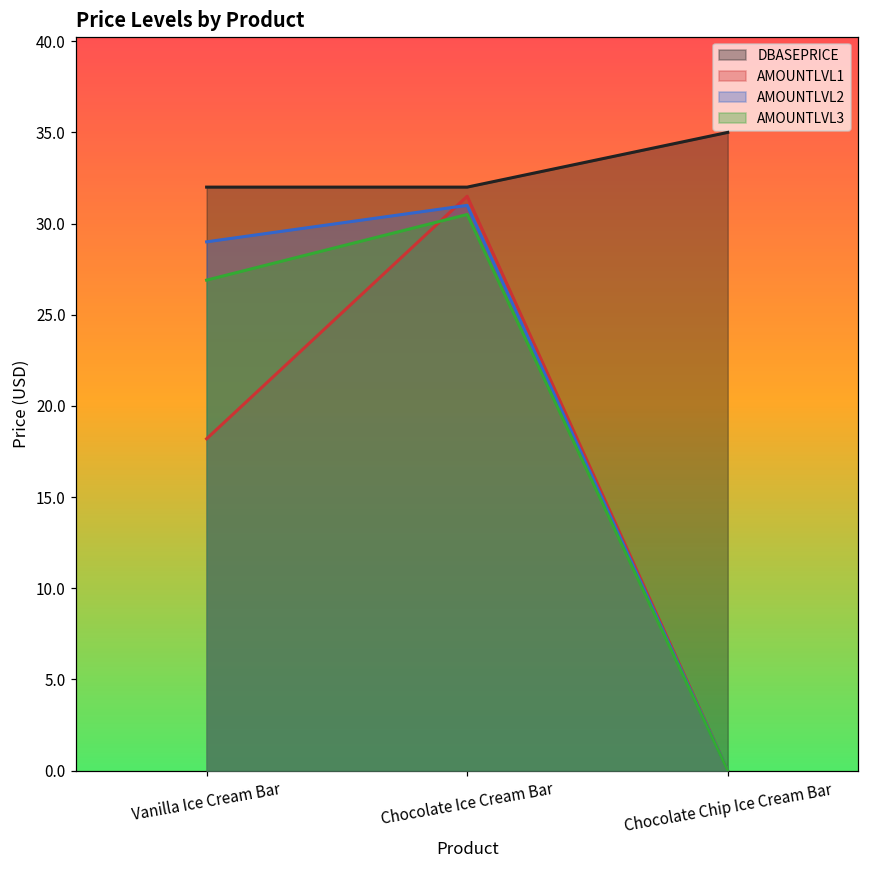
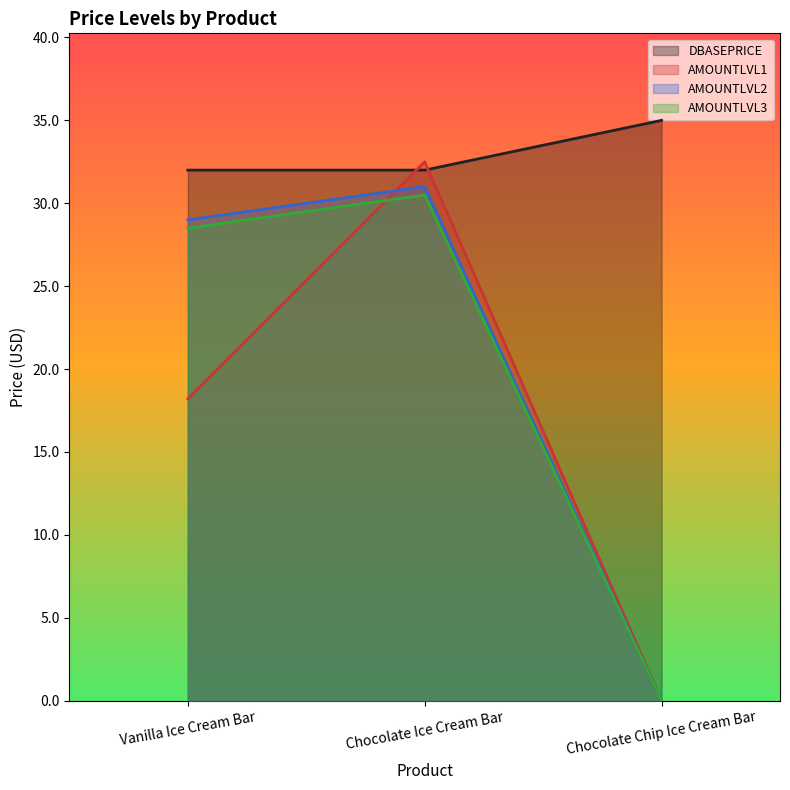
  {
    "DBASEPRICE": {
      "Vanilla Ice Cream Bar": 32.0,
      "Chocolate Ice Cream Bar": 32.0,
      "Chocolate Chip Ice Cream Bar": 35.0
    },
    "AMOUNTLVL1": {
      "Vanilla Ice Cream Bar": 18.2,
-     "Chocolate Ice Cream Bar": 31.5
+     "Chocolate Ice Cream Bar": 32.5
    },
    "AMOUNTLVL2": {
      "Vanilla Ice Cream Bar": 29.0,
      "Chocolate Ice Cream Bar": 31.0
    },
    "AMOUNTLVL3": {
-     "Vanilla Ice Cream Bar": 26.9,
+     "Vanilla Ice Cream Bar": 28.5,
      "Chocolate Ice Cream Bar": 30.5
    }
  }
